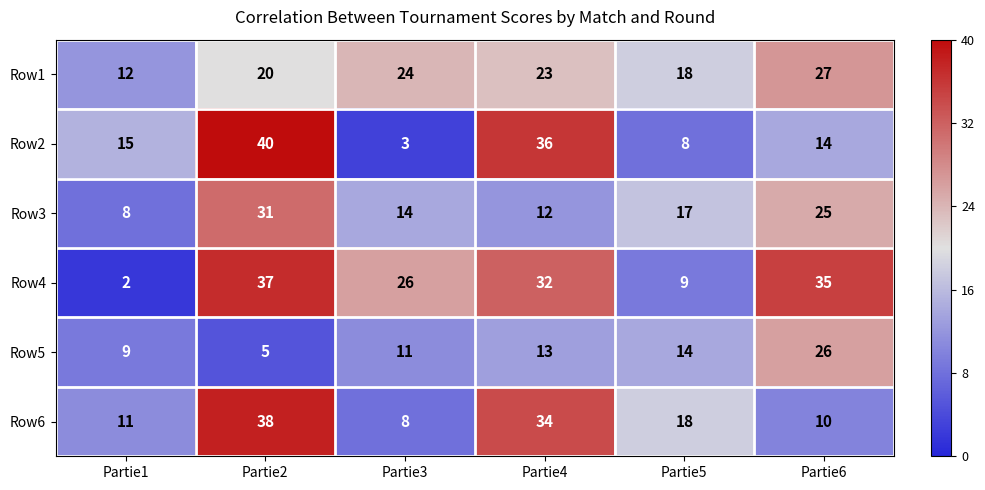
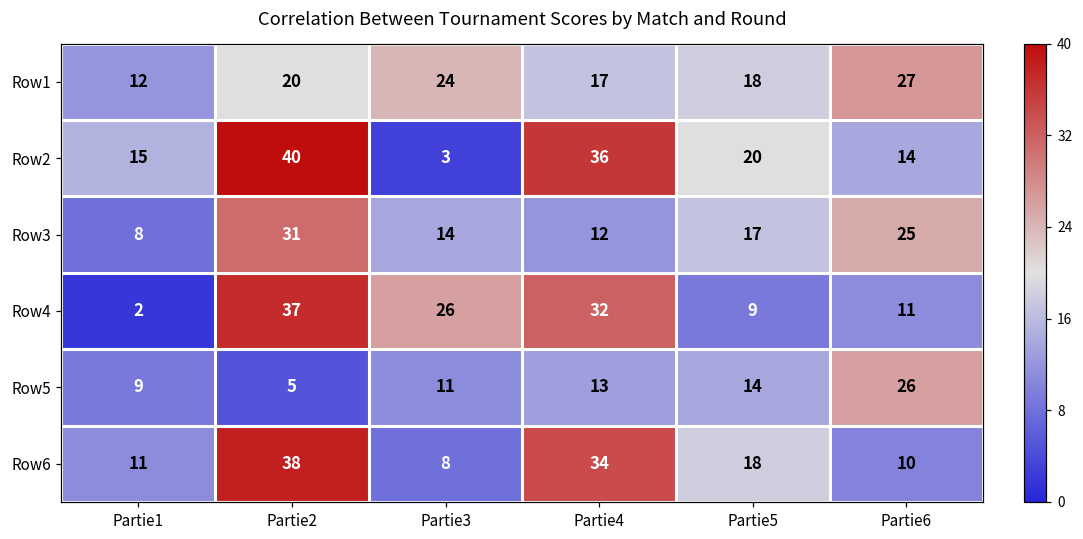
  {
    "Row1": {
      "Partie1": 12,
      "Partie2": 20,
      "Partie3": 24,
-     "Partie4": 23,
+     "Partie4": 17,
      "Partie5": 18,
      "Partie6": 27
    },
    "Row2": {
      "Partie1": 15,
      "Partie2": 40,
      "Partie3": 3,
      "Partie4": 36,
-     "Partie5": 8,
+     "Partie5": 20,
      "Partie6": 14
    },
    "Row3": {
      "Partie1": 8,
      "Partie2": 31,
      "Partie3": 14,
      "Partie4": 12,
      "Partie5": 17,
      "Partie6": 25
    },
    "Row4": {
      "Partie1": 2,
      "Partie2": 37,
      "Partie3": 26,
      "Partie4": 32,
      "Partie5": 9,
-     "Partie6": 35
+     "Partie6": 11
    },
    "Row5": {
      "Partie1": 9,
      "Partie2": 5,
      "Partie3": 11,
      "Partie4": 13,
      "Partie5": 14,
      "Partie6": 26
    },
    "Row6": {
      "Partie1": 11,
      "Partie2": 38,
      "Partie3": 8,
      "Partie4": 34,
      "Partie5": 18,
      "Partie6": 10
    }
  }
